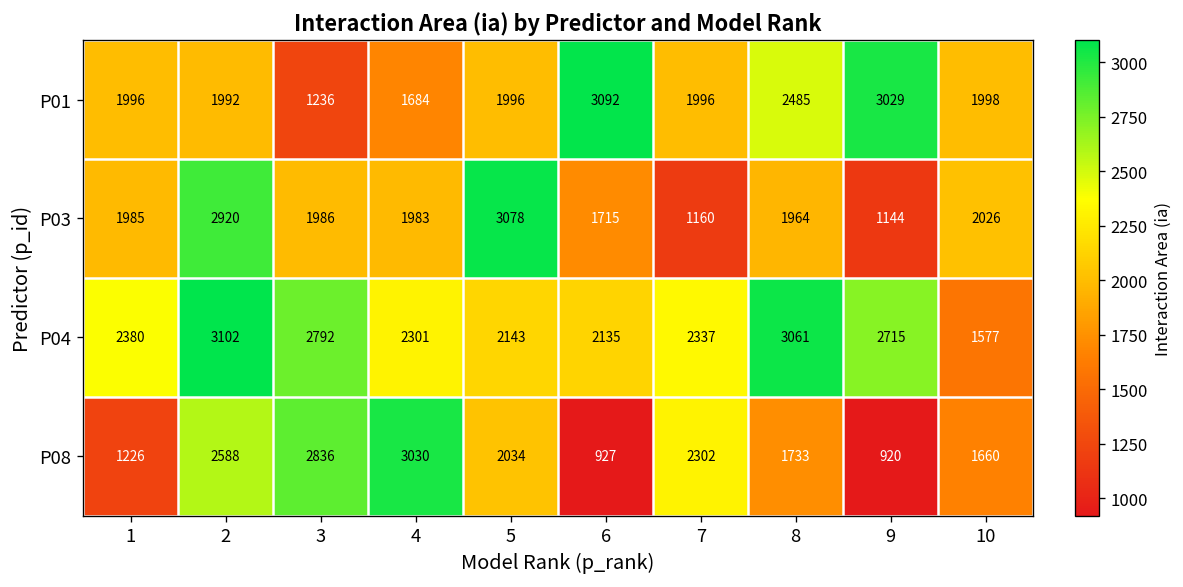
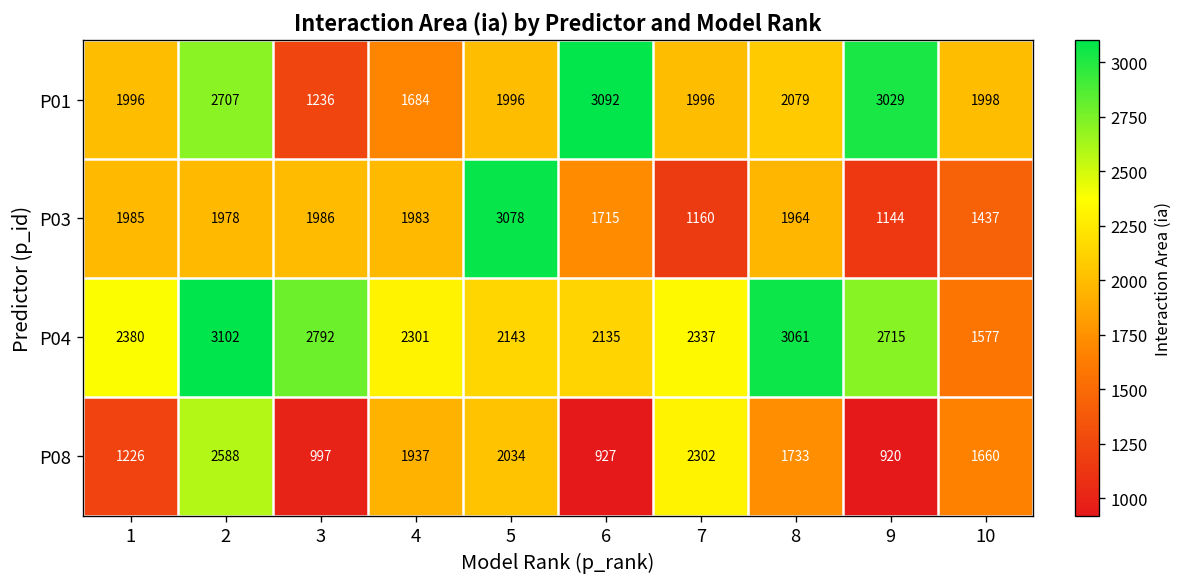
  {
    "P01": {
      "1": 1996,
-     "2": 1992,
+     "2": 2707,
      "3": 1236,
      "4": 1684,
      "5": 1996,
      "6": 3092,
      "7": 1996,
-     "8": 2485,
+     "8": 2079,
      "9": 3029,
      "10": 1998
    },
    "P03": {
      "1": 1985,
-     "2": 2920,
+     "2": 1978,
      "3": 1986,
      "4": 1983,
      "5": 3078,
      "6": 1715,
      "7": 1160,
      "8": 1964,
      "9": 1144,
-     "10": 2026
+     "10": 1437
    },
    "P04": {
      "1": 2380,
      "2": 3102,
      "3": 2792,
      "4": 2301,
      "5": 2143,
      "6": 2135,
      "7": 2337,
      "8": 3061,
      "9": 2715,
      "10": 1577
    },
    "P08": {
      "1": 1226,
      "2": 2588,
-     "3": 2836,
-     "4": 3030,
+     "3": 997,
+     "4": 1937,
      "5": 2034,
      "6": 927,
      "7": 2302,
      "8": 1733,
      "9": 920,
      "10": 1660
    }
  }
